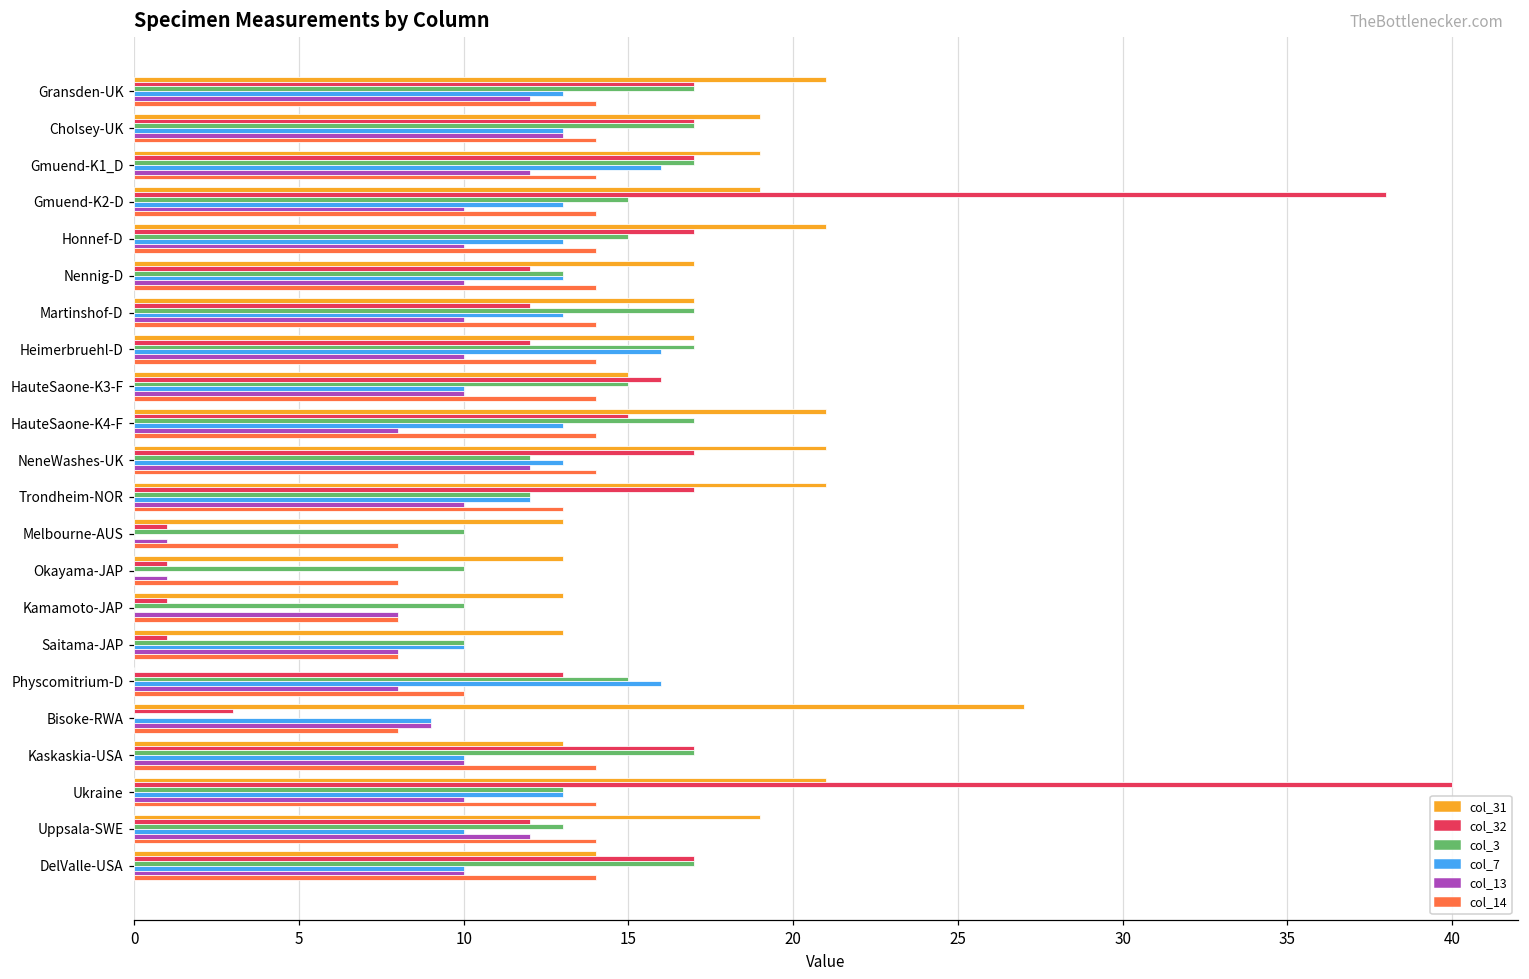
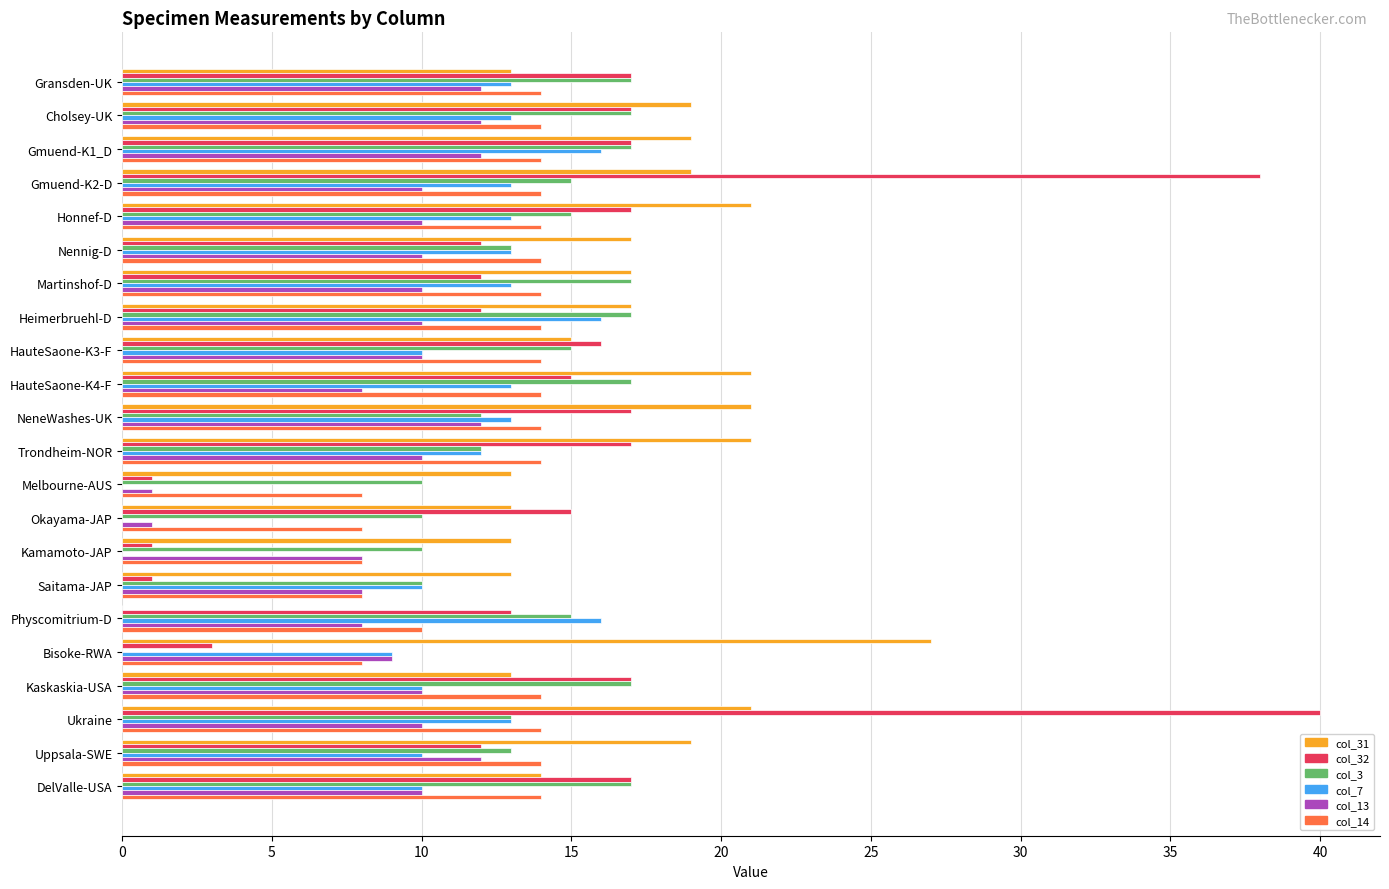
  {
    "col_31": {
-     "Gransden-UK": 21,
+     "Gransden-UK": 13,
      "Cholsey-UK": 19,
      "Gmuend-K1_D": 19,
      "Gmuend-K2-D": 19,
      "Honnef-D": 21,
      "Nennig-D": 17,
      "Martinshof-D": 17,
      "Heimerbruehl-D": 17,
      "HauteSaone-K3-F": 15,
      "HauteSaone-K4-F": 21,
      "NeneWashes-UK": 21,
      "Trondheim-NOR": 21,
      "Melbourne-AUS": 13,
      "Okayama-JAP": 13,
      "Kamamoto-JAP": 13,
      "Saitama-JAP": 13,
      "Physcomitrium-D": 0,
      "Bisoke-RWA": 27,
      "Kaskaskia-USA": 13,
      "Ukraine": 21,
      "Uppsala-SWE": 19,
      "DelValle-USA": 14
    },
    "col_32": {
      "Gransden-UK": 17,
      "Cholsey-UK": 17,
      "Gmuend-K1_D": 17,
      "Gmuend-K2-D": 38,
      "Honnef-D": 17,
      "Nennig-D": 12,
      "Martinshof-D": 12,
      "Heimerbruehl-D": 12,
      "HauteSaone-K3-F": 16,
      "HauteSaone-K4-F": 15,
      "NeneWashes-UK": 17,
      "Trondheim-NOR": 17,
      "Melbourne-AUS": 1,
-     "Okayama-JAP": 1,
+     "Okayama-JAP": 15,
      "Kamamoto-JAP": 1,
      "Saitama-JAP": 1,
      "Physcomitrium-D": 13,
      "Bisoke-RWA": 3,
      "Kaskaskia-USA": 17,
      "Ukraine": 40,
      "Uppsala-SWE": 12,
      "DelValle-USA": 17
    },
    "col_3": {
      "Gransden-UK": 17,
      "Cholsey-UK": 17,
      "Gmuend-K1_D": 17,
      "Gmuend-K2-D": 15,
      "Honnef-D": 15,
      "Nennig-D": 13,
      "Martinshof-D": 17,
      "Heimerbruehl-D": 17,
      "HauteSaone-K3-F": 15,
      "HauteSaone-K4-F": 17,
      "NeneWashes-UK": 12,
      "Trondheim-NOR": 12,
      "Melbourne-AUS": 10,
      "Okayama-JAP": 10,
      "Kamamoto-JAP": 10,
      "Saitama-JAP": 10,
      "Physcomitrium-D": 15,
      "Bisoke-RWA": 0,
      "Kaskaskia-USA": 17,
      "Ukraine": 13,
      "Uppsala-SWE": 13,
      "DelValle-USA": 17
    },
    "col_7": {
      "Gransden-UK": 13,
      "Cholsey-UK": 13,
      "Gmuend-K1_D": 16,
      "Gmuend-K2-D": 13,
      "Honnef-D": 13,
      "Nennig-D": 13,
      "Martinshof-D": 13,
      "Heimerbruehl-D": 16,
      "HauteSaone-K3-F": 10,
      "HauteSaone-K4-F": 13,
      "NeneWashes-UK": 13,
      "Trondheim-NOR": 12,
      "Melbourne-AUS": 0,
      "Okayama-JAP": 0,
      "Kamamoto-JAP": 0,
      "Saitama-JAP": 10,
      "Physcomitrium-D": 16,
      "Bisoke-RWA": 9,
      "Kaskaskia-USA": 10,
      "Ukraine": 13,
      "Uppsala-SWE": 10,
      "DelValle-USA": 10
    },
    "col_13": {
      "Gransden-UK": 12,
-     "Cholsey-UK": 13,
+     "Cholsey-UK": 12,
      "Gmuend-K1_D": 12,
      "Gmuend-K2-D": 10,
      "Honnef-D": 10,
      "Nennig-D": 10,
      "Martinshof-D": 10,
      "Heimerbruehl-D": 10,
      "HauteSaone-K3-F": 10,
      "HauteSaone-K4-F": 8,
      "NeneWashes-UK": 12,
      "Trondheim-NOR": 10,
      "Melbourne-AUS": 1,
      "Okayama-JAP": 1,
      "Kamamoto-JAP": 8,
      "Saitama-JAP": 8,
      "Physcomitrium-D": 8,
      "Bisoke-RWA": 9,
      "Kaskaskia-USA": 10,
      "Ukraine": 10,
      "Uppsala-SWE": 12,
      "DelValle-USA": 10
    },
    "col_14": {
      "Gransden-UK": 14,
      "Cholsey-UK": 14,
      "Gmuend-K1_D": 14,
      "Gmuend-K2-D": 14,
      "Honnef-D": 14,
      "Nennig-D": 14,
      "Martinshof-D": 14,
      "Heimerbruehl-D": 14,
      "HauteSaone-K3-F": 14,
      "HauteSaone-K4-F": 14,
      "NeneWashes-UK": 14,
-     "Trondheim-NOR": 13,
+     "Trondheim-NOR": 14,
      "Melbourne-AUS": 8,
      "Okayama-JAP": 8,
      "Kamamoto-JAP": 8,
      "Saitama-JAP": 8,
      "Physcomitrium-D": 10,
      "Bisoke-RWA": 8,
      "Kaskaskia-USA": 14,
      "Ukraine": 14,
      "Uppsala-SWE": 14,
      "DelValle-USA": 14
    }
  }
